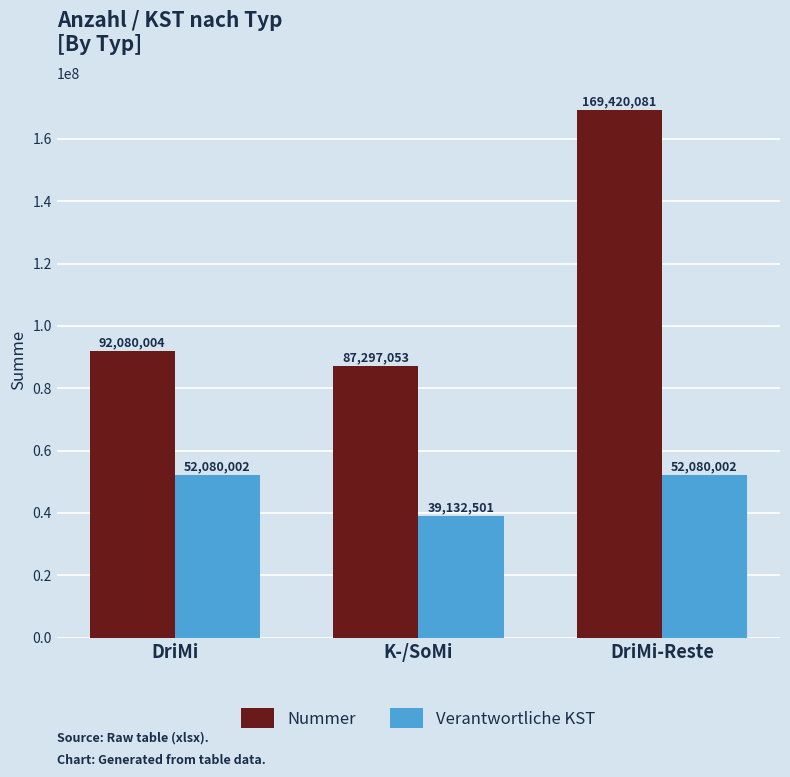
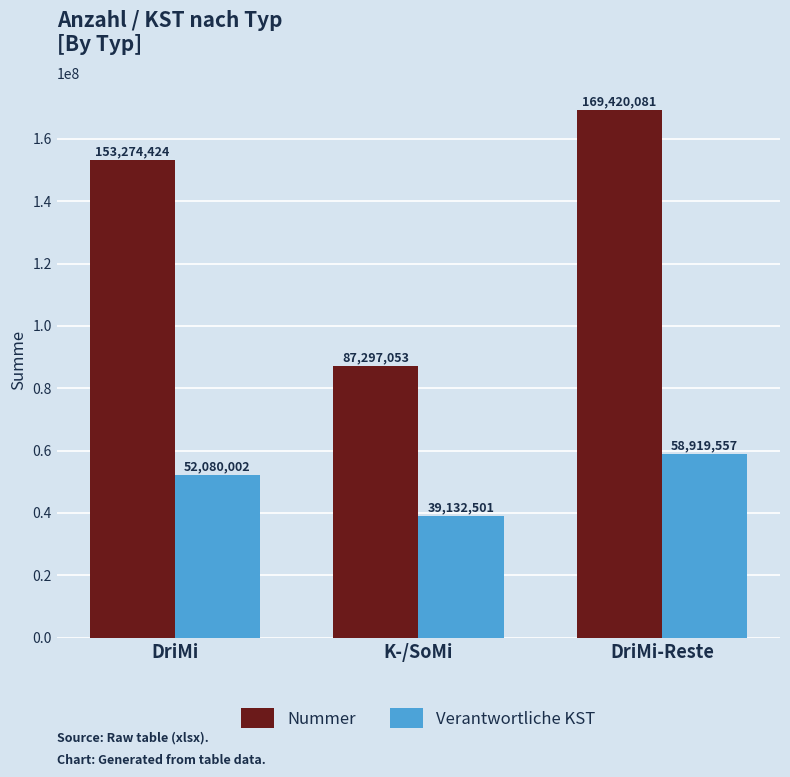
  {
    "Nummer": {
-     "DriMi": "92,080,004",
+     "DriMi": "153,274,424",
      "K-/SoMi": "87,297,053",
      "DriMi-Reste": "169,420,081"
    },
    "Verantwortliche KST": {
      "DriMi": "52,080,002",
      "K-/SoMi": "39,132,501",
-     "DriMi-Reste": "52,080,002"
+     "DriMi-Reste": "58,919,557"
    }
  }
